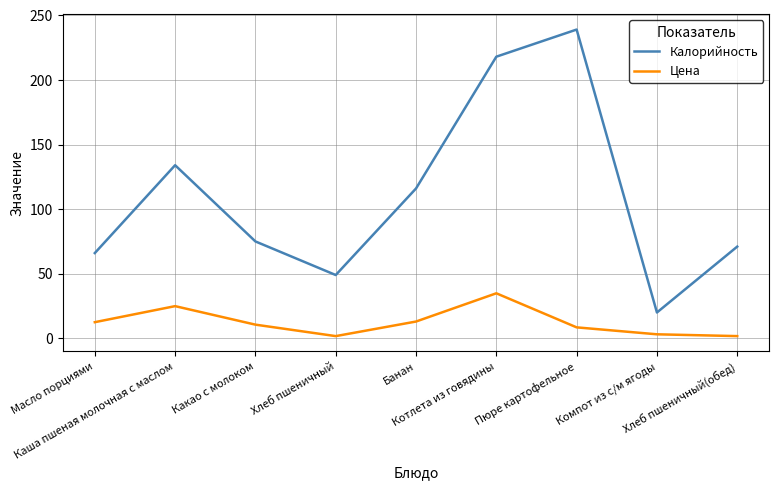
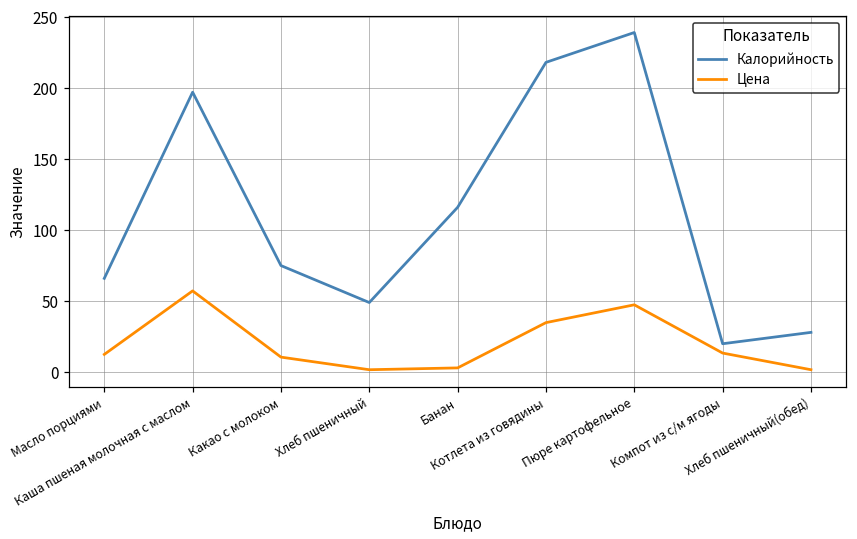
  {
    "Калорийность": {
      "Масло порциями": 66,
-     "Каша пшеная молочная с маслом": 134,
+     "Каша пшеная молочная с маслом": 197,
      "Какао с молоком": 75,
      "Хлеб пшеничный": 49,
      "Банан": 116,
      "Котлета из говядины": 218,
      "Пюре картофельное": 239,
      "Компот из с/м ягоды": 20,
-     "Хлеб пшеничный(обед)": 71
+     "Хлеб пшеничный(обед)": 28
    },
    "Цена": {
      "Масло порциями": 13,
-     "Каша пшеная молочная с маслом": 25,
+     "Каша пшеная молочная с маслом": 57,
      "Какао с молоком": 11,
      "Хлеб пшеничный": 2,
-     "Банан": 13,
+     "Банан": 3,
      "Котлета из говядины": 35,
-     "Пюре картофельное": 8,
-     "Компот из с/м ягоды": 3,
+     "Пюре картофельное": 47,
+     "Компот из с/м ягоды": 13,
      "Хлеб пшеничный(обед)": 2
    }
  }
